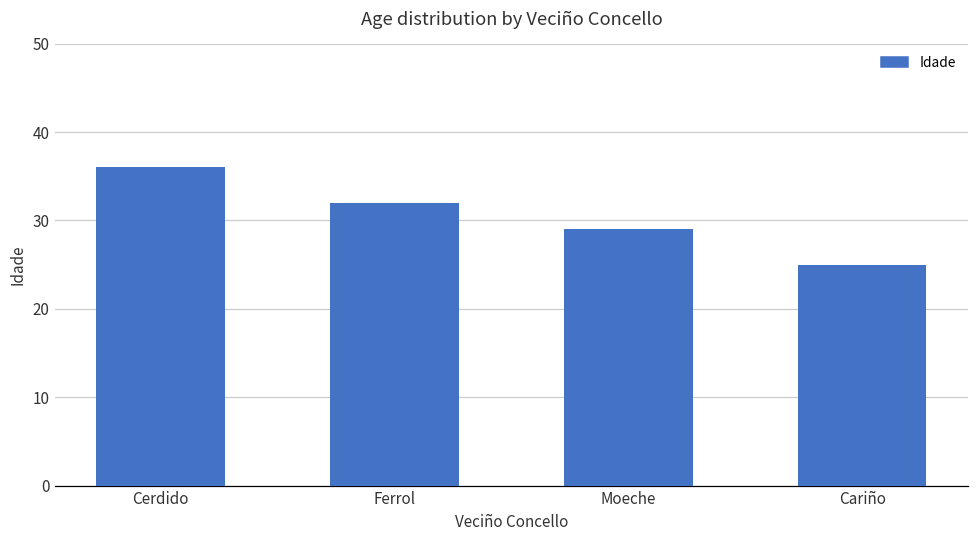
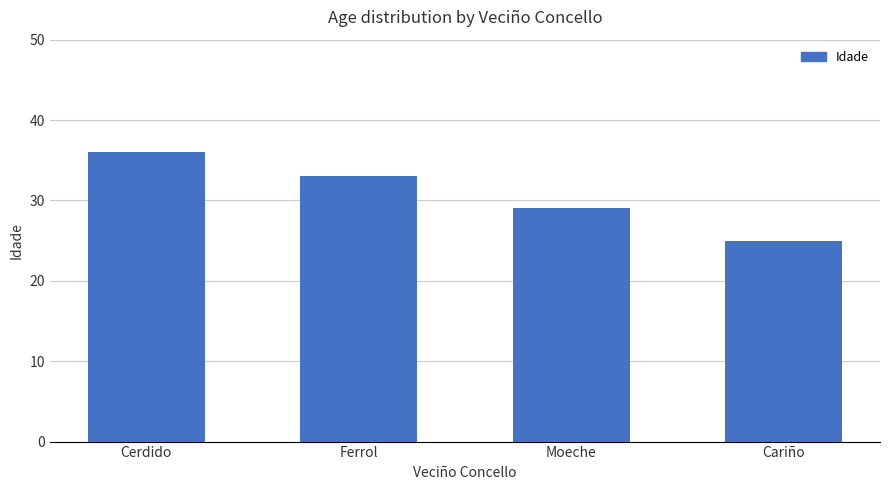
  {
    "Cerdido": 36,
-   "Ferrol": 32,
+   "Ferrol": 33,
    "Moeche": 29,
    "Cariño": 25
  }
